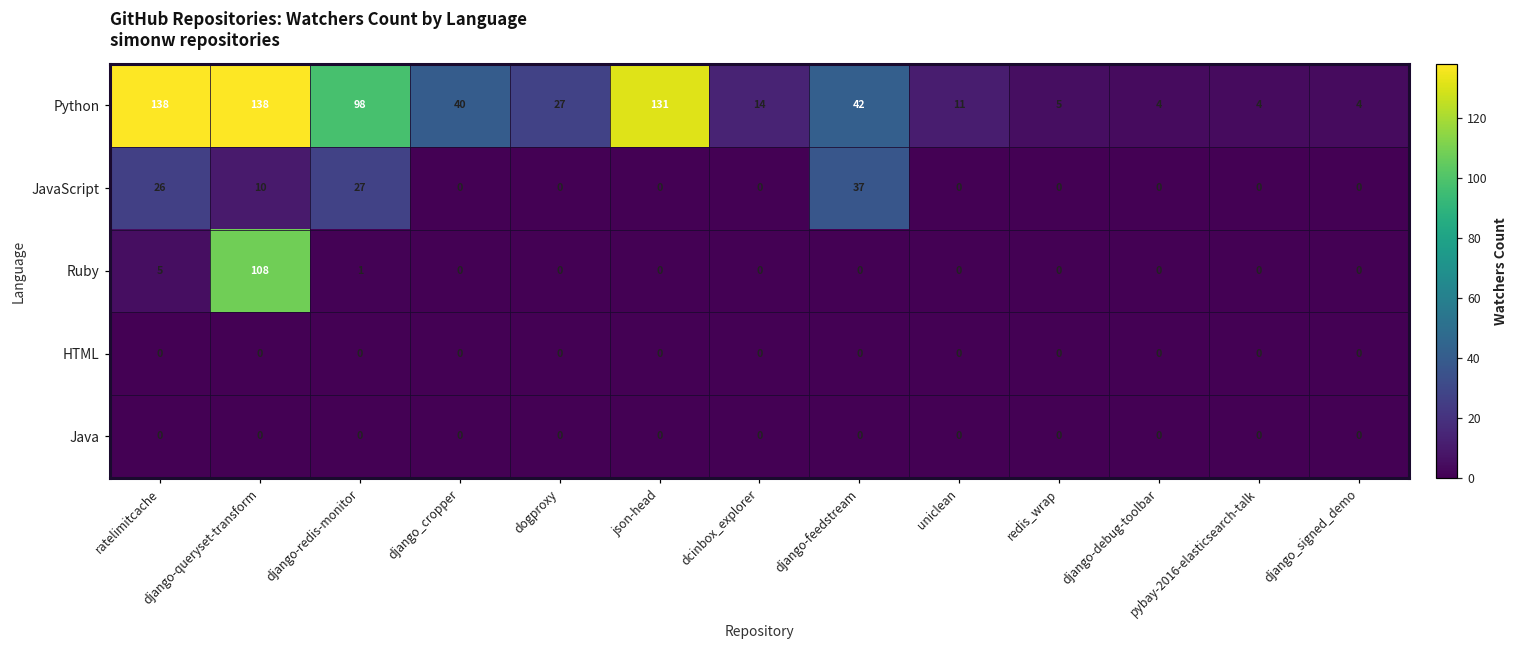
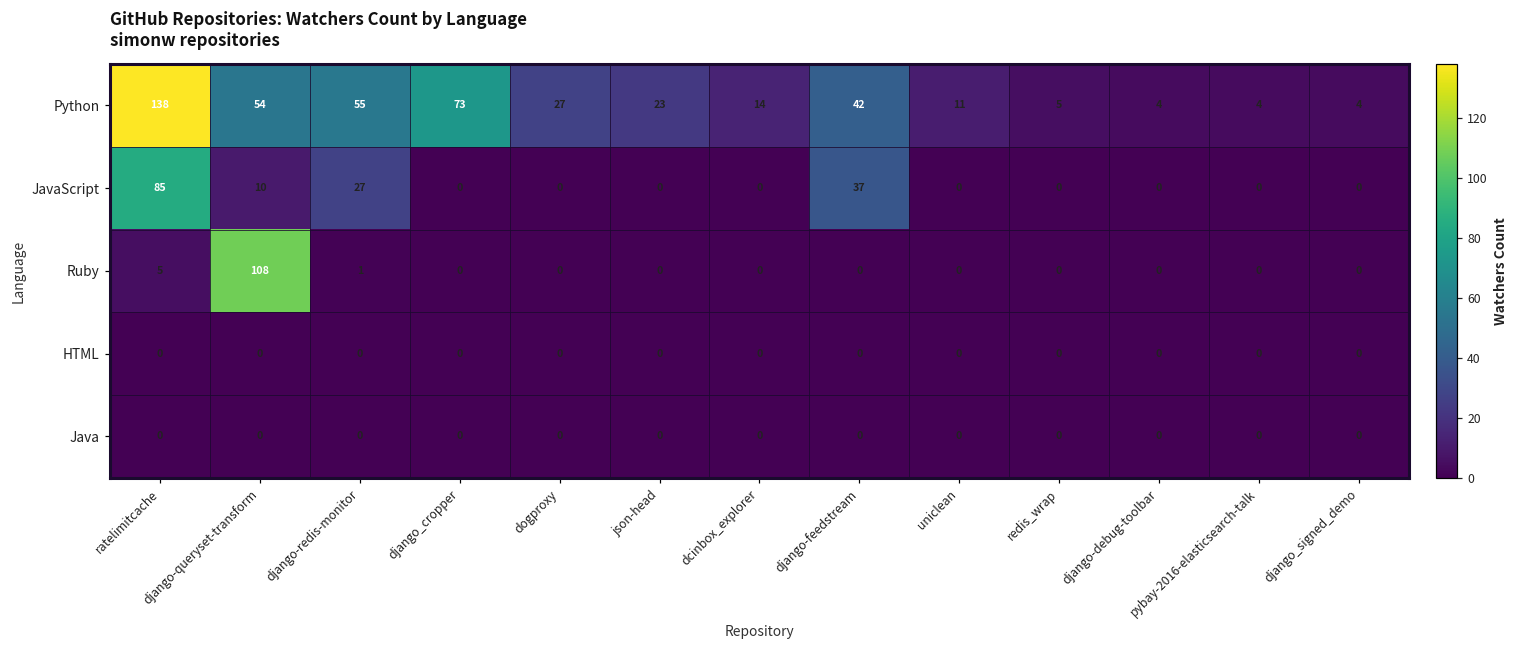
  {
    "Python": {
      "ratelimitcache": 138,
-     "django-queryset-transform": 138,
-     "django-redis-monitor": 98,
-     "django_cropper": 40,
+     "django-queryset-transform": 54,
+     "django-redis-monitor": 55,
+     "django_cropper": 73,
      "dogproxy": 27,
-     "json-head": 131,
+     "json-head": 23,
      "dcinbox_explorer": 14,
      "django-feedstream": 42,
      "uniclean": 11,
      "redis_wrap": 5,
      "django-debug-toolbar": 4,
      "pybay-2016-elasticsearch-talk": 4,
      "django_signed_demo": 4
    },
    "JavaScript": {
-     "ratelimitcache": 26,
+     "ratelimitcache": 85,
      "django-queryset-transform": 10,
      "django-redis-monitor": 27,
      "django_cropper": 0,
      "dogproxy": 0,
      "json-head": 0,
      "dcinbox_explorer": 0,
      "django-feedstream": 37,
      "uniclean": 0,
      "redis_wrap": 0,
      "django-debug-toolbar": 0,
      "pybay-2016-elasticsearch-talk": 0,
      "django_signed_demo": 0
    },
    "Ruby": {
      "ratelimitcache": 5,
      "django-queryset-transform": 108,
      "django-redis-monitor": 1,
      "django_cropper": 0,
      "dogproxy": 0,
      "json-head": 0,
      "dcinbox_explorer": 0,
      "django-feedstream": 0,
      "uniclean": 0,
      "redis_wrap": 0,
      "django-debug-toolbar": 0,
      "pybay-2016-elasticsearch-talk": 0,
      "django_signed_demo": 0
    },
    "HTML": {
      "ratelimitcache": 0,
      "django-queryset-transform": 0,
      "django-redis-monitor": 0,
      "django_cropper": 0,
      "dogproxy": 0,
      "json-head": 0,
      "dcinbox_explorer": 0,
      "django-feedstream": 0,
      "uniclean": 0,
      "redis_wrap": 0,
      "django-debug-toolbar": 0,
      "pybay-2016-elasticsearch-talk": 0,
      "django_signed_demo": 0
    },
    "Java": {
      "ratelimitcache": 0,
      "django-queryset-transform": 0,
      "django-redis-monitor": 0,
      "django_cropper": 0,
      "dogproxy": 0,
      "json-head": 0,
      "dcinbox_explorer": 0,
      "django-feedstream": 0,
      "uniclean": 0,
      "redis_wrap": 0,
      "django-debug-toolbar": 0,
      "pybay-2016-elasticsearch-talk": 0,
      "django_signed_demo": 0
    }
  }
